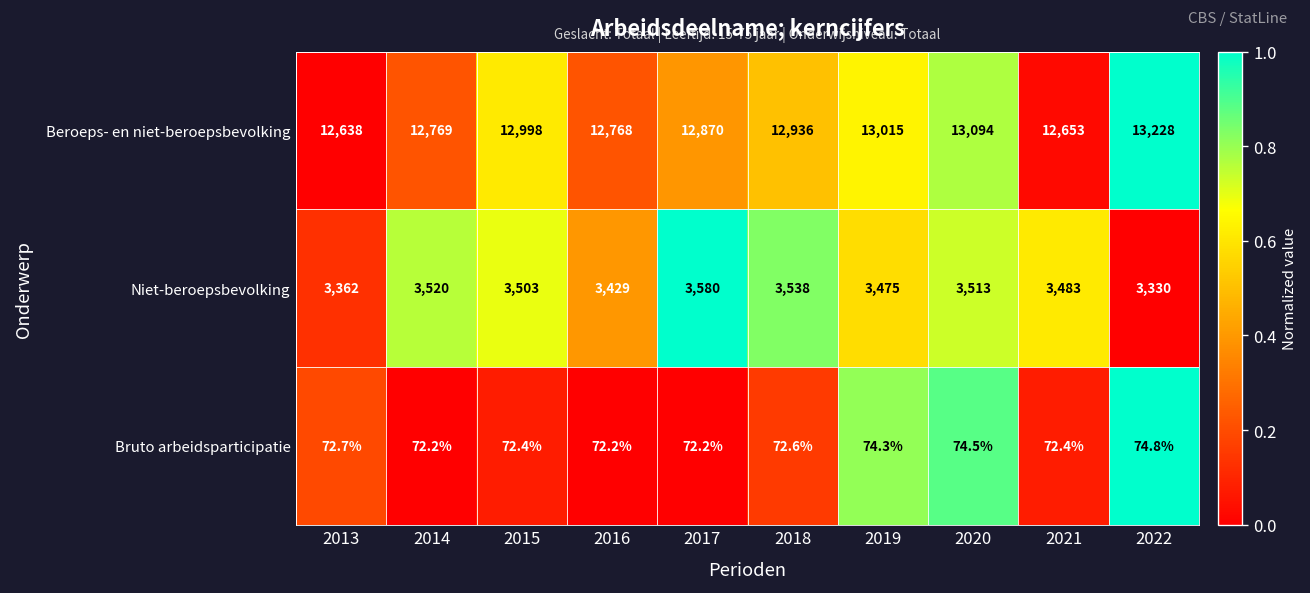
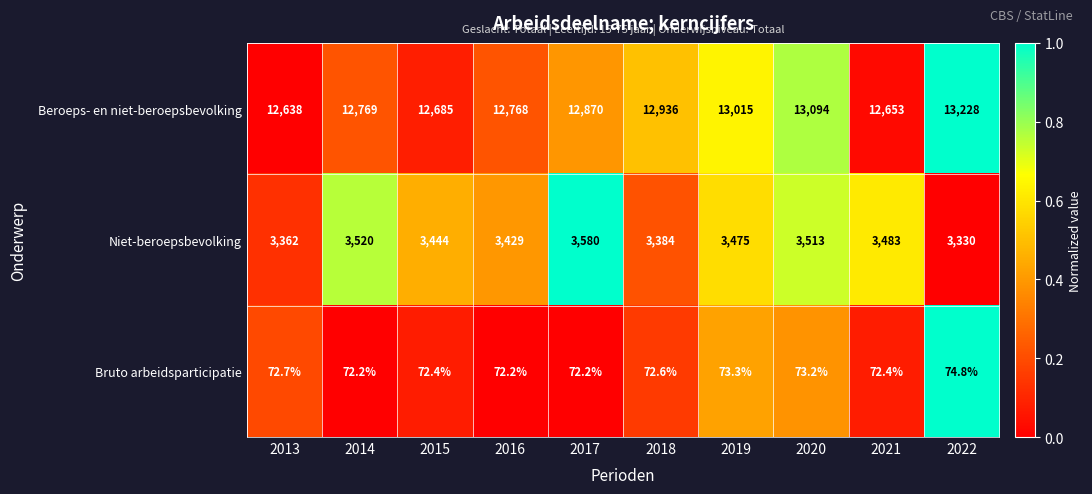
  {
    "Beroeps- en niet-beroepsbevolking": {
      "2013": "12,638",
      "2014": "12,769",
-     "2015": "12,998",
+     "2015": "12,685",
      "2016": "12,768",
      "2017": "12,870",
      "2018": "12,936",
      "2019": "13,015",
      "2020": "13,094",
      "2021": "12,653",
      "2022": "13,228"
    },
    "Niet-beroepsbevolking": {
      "2013": "3,362",
      "2014": "3,520",
-     "2015": "3,503",
+     "2015": "3,444",
      "2016": "3,429",
      "2017": "3,580",
-     "2018": "3,538",
+     "2018": "3,384",
      "2019": "3,475",
      "2020": "3,513",
      "2021": "3,483",
      "2022": "3,330"
    },
    "Bruto arbeidsparticipatie": {
      "2013": "72.7%",
      "2014": "72.2%",
      "2015": "72.4%",
      "2016": "72.2%",
      "2017": "72.2%",
      "2018": "72.6%",
-     "2019": "74.3%",
-     "2020": "74.5%",
+     "2019": "73.3%",
+     "2020": "73.2%",
      "2021": "72.4%",
      "2022": "74.8%"
    }
  }
